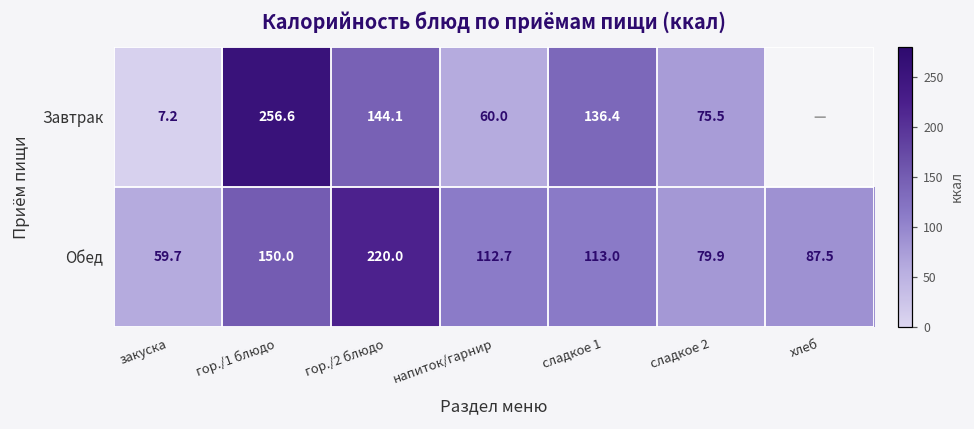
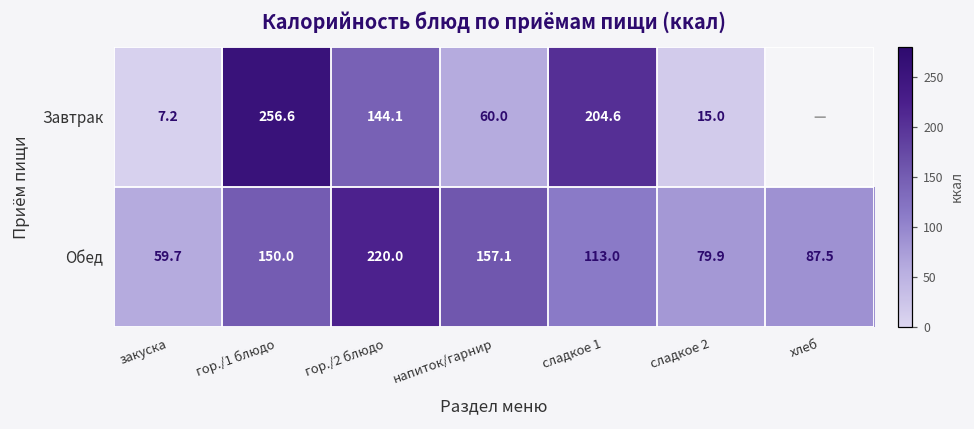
  {
    "Завтрак": {
      "закуска": 7.2,
      "гор./1 блюдо": 256.6,
      "гор./2 блюдо": 144.1,
      "напиток/гарнир": 60.0,
-     "сладкое 1": 136.4,
-     "сладкое 2": 75.5
+     "сладкое 1": 204.6,
+     "сладкое 2": 15.0
    },
    "Обед": {
      "закуска": 59.7,
      "гор./1 блюдо": 150.0,
      "гор./2 блюдо": 220.0,
-     "напиток/гарнир": 112.7,
+     "напиток/гарнир": 157.1,
      "сладкое 1": 113.0,
      "сладкое 2": 79.9,
      "хлеб": 87.5
    }
  }
